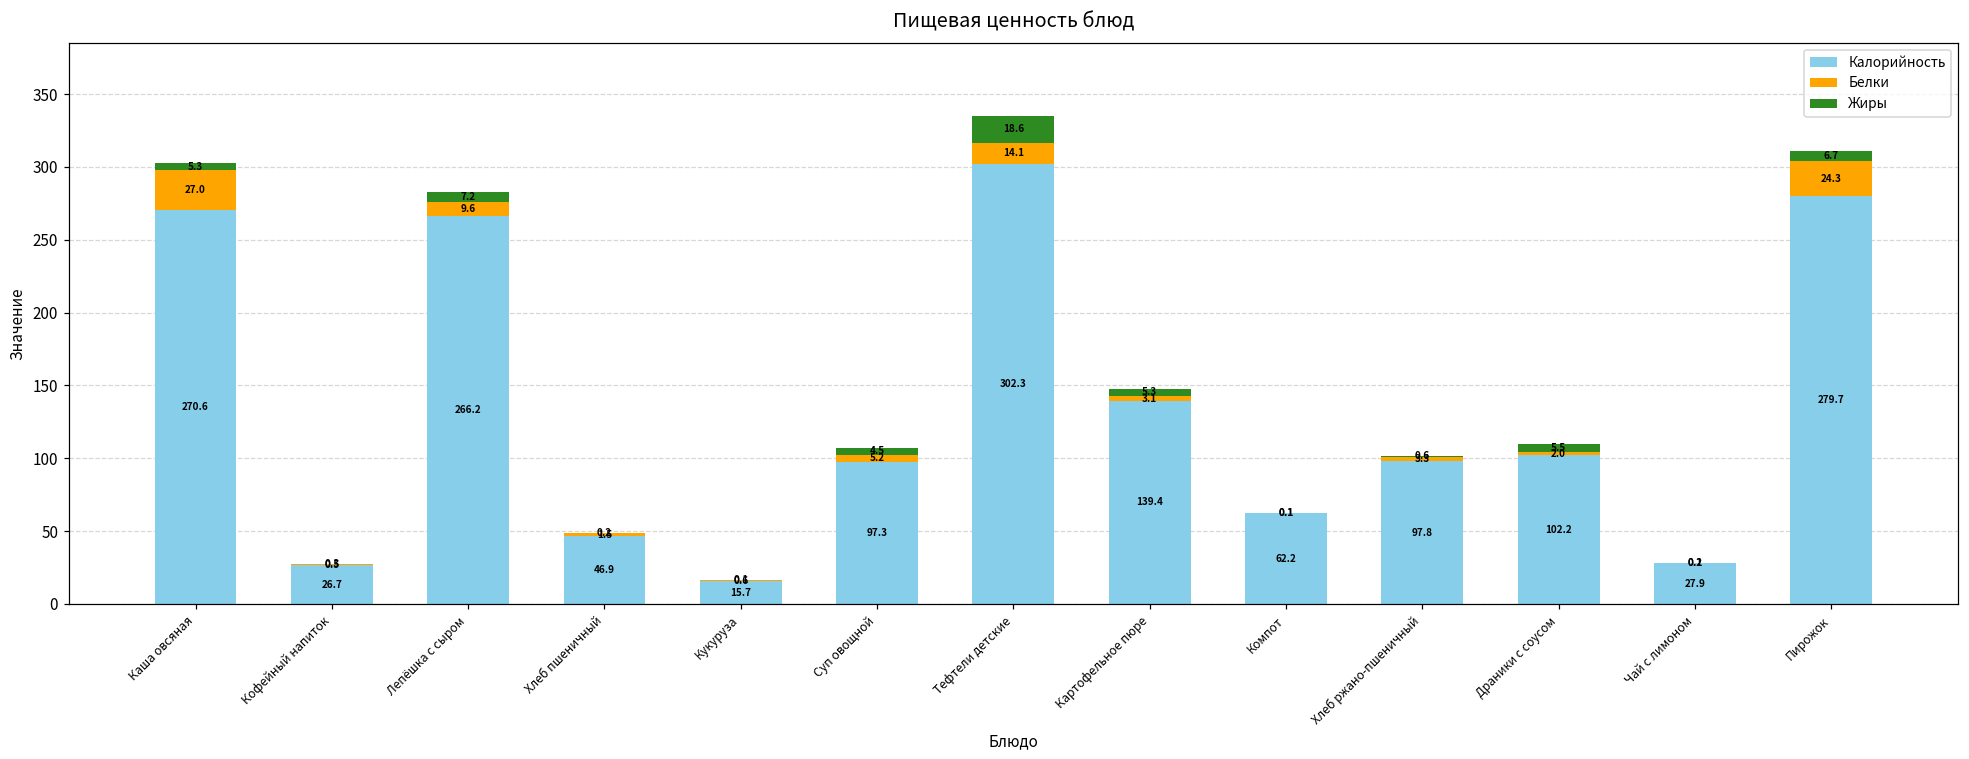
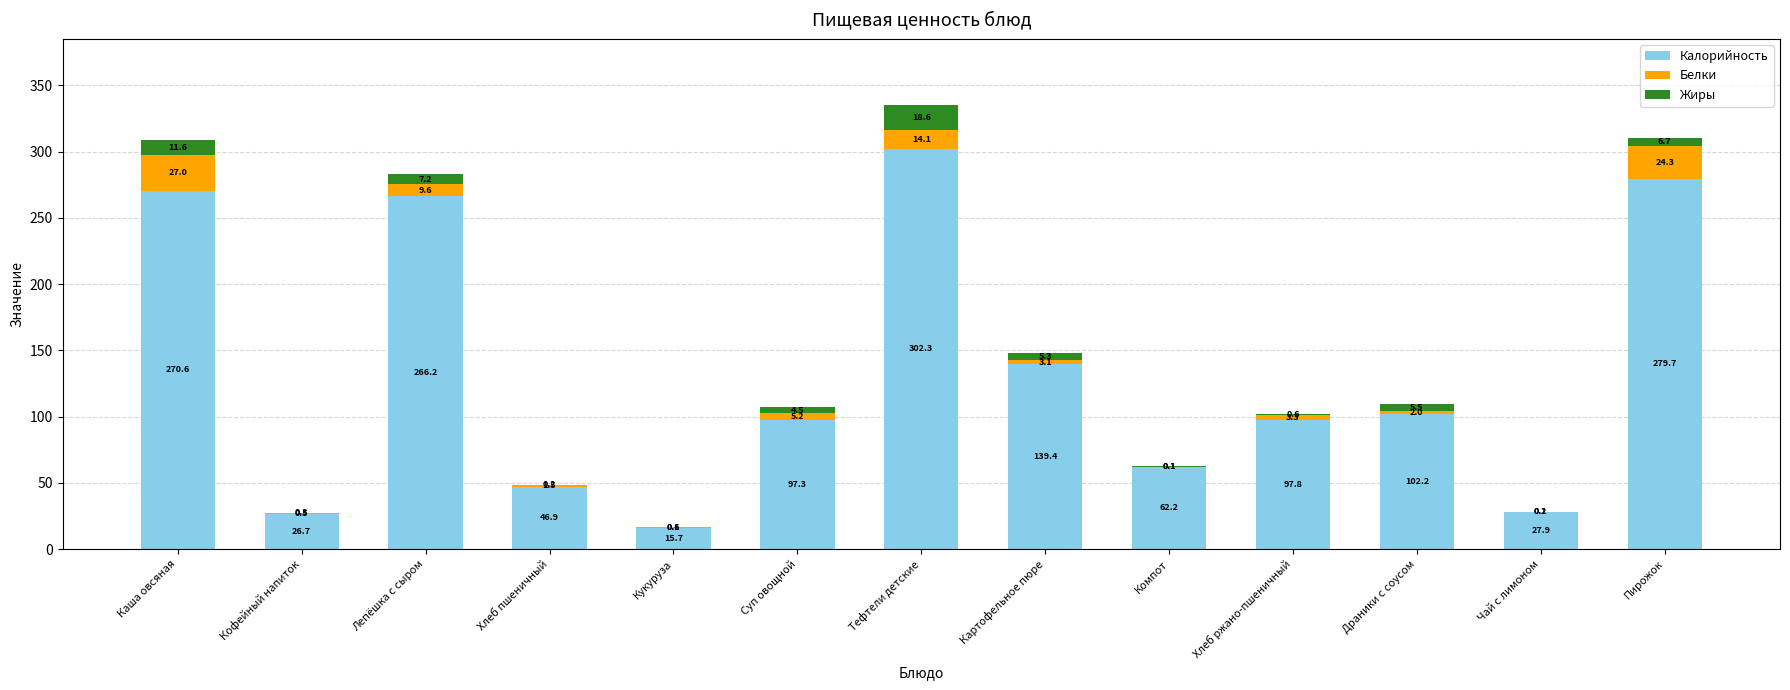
  {
    "Калорийность": {
      "Каша овсяная": 270.6,
      "Кофейный напиток": 26.7,
      "Лепёшка с сыром": 266.2,
      "Хлеб пшеничный": 46.9,
      "Кукуруза": 15.7,
      "Суп овощной": 97.3,
      "Тефтели детские": 302.3,
      "Картофельное пюре": 139.4,
      "Компот": 62.2,
      "Хлеб ржано-пшеничный": 97.8,
      "Драники с соусом": 102.2,
      "Чай с лимоном": 27.9,
      "Пирожок": 279.7
    },
    "Белки": {
      "Каша овсяная": 27.0,
      "Лепёшка с сыром": 9.6,
      "Тефтели детские": 14.1,
      "Пирожок": 24.3
    },
    "Жиры": {
-     "Каша овсяная": 5.3,
+     "Каша овсяная": 11.6,
      "Лепёшка с сыром": 7.2,
      "Тефтели детские": 18.6,
      "Пирожок": 6.7
    }
  }
